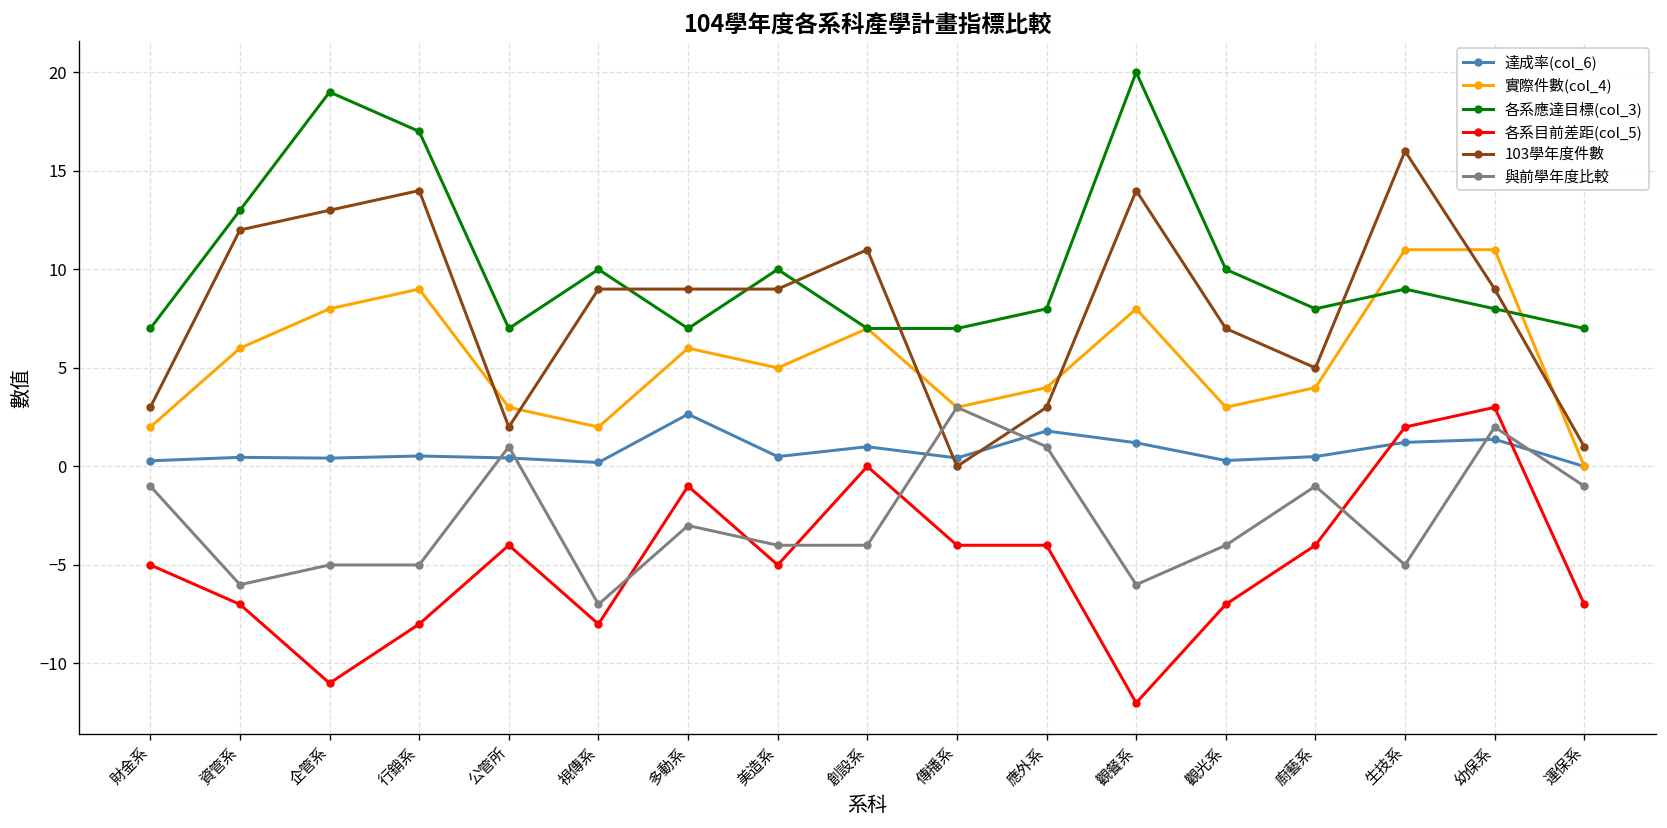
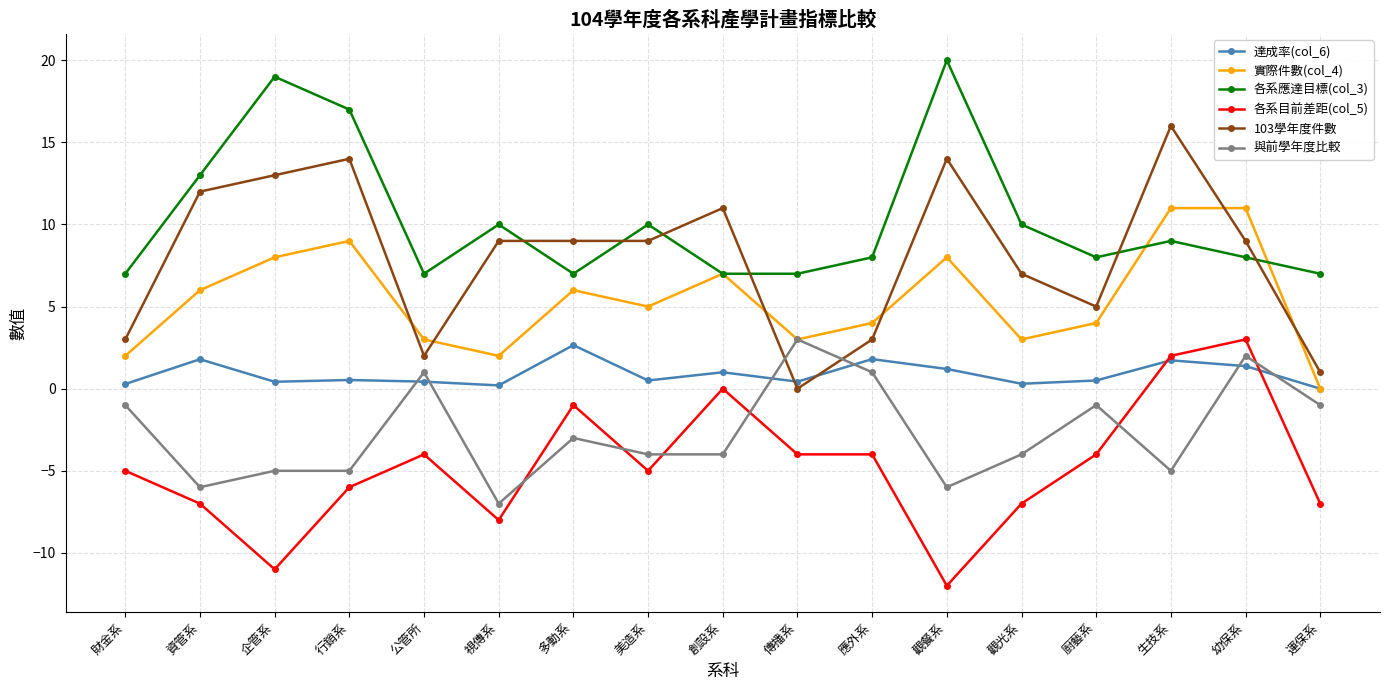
  {
    "達成率(col_6)": {
      "財金系": 0.3,
-     "資管系": 0.5,
+     "資管系": 1.8,
      "企管系": 0.4,
      "行銷系": 0.5,
      "公管所": 0.4,
      "視傳系": 0.2,
      "多動系": 2.7,
      "美造系": 0.5,
      "創設系": 1.0,
      "傳播系": 0.4,
      "應外系": 1.8,
      "觀餐系": 1.2,
      "觀光系": 0.3,
      "廚藝系": 0.5,
-     "生技系": 1.2,
+     "生技系": 1.7,
      "幼保系": 1.4
    },
    "實際件數(col_4)": {
      "財金系": 2.0,
      "資管系": 6.0,
      "企管系": 8.0,
      "行銷系": 9.0,
      "公管所": 3.0,
      "視傳系": 2.0,
      "多動系": 6.0,
      "美造系": 5.0,
      "應外系": 4.0,
      "觀餐系": 8.0,
      "觀光系": 3.0,
      "廚藝系": 4.0,
      "生技系": 11.0,
      "幼保系": 11.0
    },
    "各系應達目標(col_3)": {
      "財金系": 7.0,
      "資管系": 13.0,
      "企管系": 19.0,
      "行銷系": 17.0,
      "公管所": 7.0,
      "視傳系": 10.0,
      "多動系": 7.0,
      "美造系": 10.0,
      "傳播系": 7.0,
      "應外系": 8.0,
      "觀餐系": 20.0,
      "觀光系": 10.0,
      "廚藝系": 8.0,
      "生技系": 9.0,
      "幼保系": 8.0,
      "運保系": 7.0
    },
    "各系目前差距(col_5)": {
      "財金系": -5,
      "資管系": -7,
      "企管系": -11,
-     "行銷系": -8,
+     "行銷系": -6,
      "公管所": -4,
      "視傳系": -8,
      "多動系": -1,
      "美造系": -5,
      "創設系": 0,
      "傳播系": -4,
      "應外系": -4,
      "觀餐系": -12,
      "觀光系": -7,
      "廚藝系": -4,
      "生技系": 2,
      "幼保系": 3,
      "運保系": -7
    },
    "103學年度件數": {
      "財金系": 3.0,
      "資管系": 12.0,
      "企管系": 13.0,
      "行銷系": 14.0,
      "公管所": 2.0,
      "視傳系": 9.0,
      "多動系": 9.0,
      "美造系": 9.0,
      "創設系": 11.0,
      "傳播系": 0.0,
      "應外系": 3.0,
      "觀餐系": 14.0,
      "觀光系": 7.0,
      "廚藝系": 5.0,
      "生技系": 16.0,
      "幼保系": 9.0,
      "運保系": 1.0
    },
    "與前學年度比較": {
      "財金系": -1.0,
      "資管系": -6.0,
      "企管系": -5.0,
      "行銷系": -5.0,
      "公管所": 1.0,
      "視傳系": -7.0,
      "多動系": -3.0,
      "美造系": -4.0,
      "創設系": -4.0,
      "應外系": 1.0,
      "觀餐系": -6.0,
      "觀光系": -4.0,
      "廚藝系": -1.0,
      "生技系": -5.0,
      "幼保系": 2.0,
      "運保系": -1.0
    }
  }
